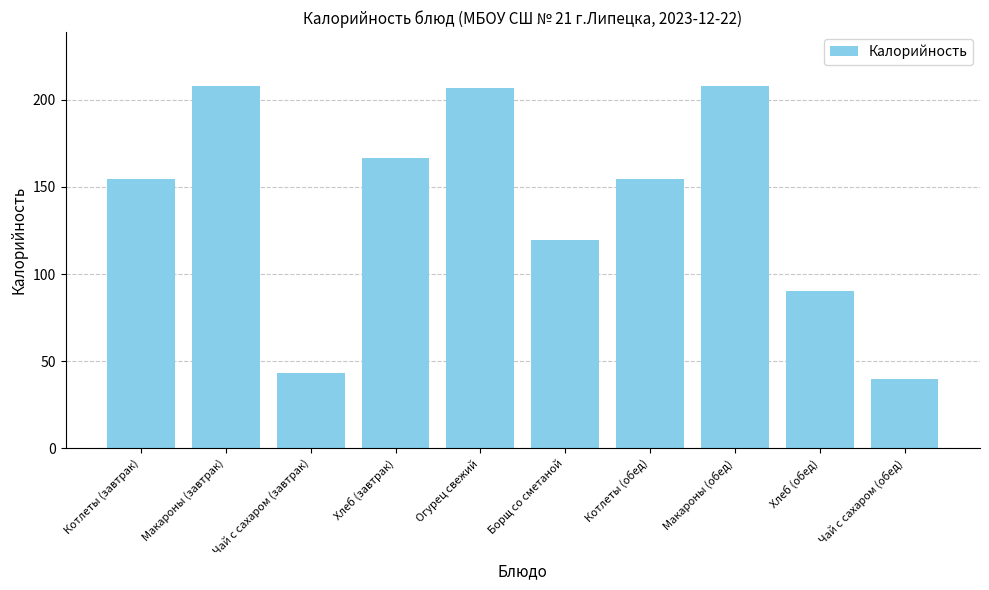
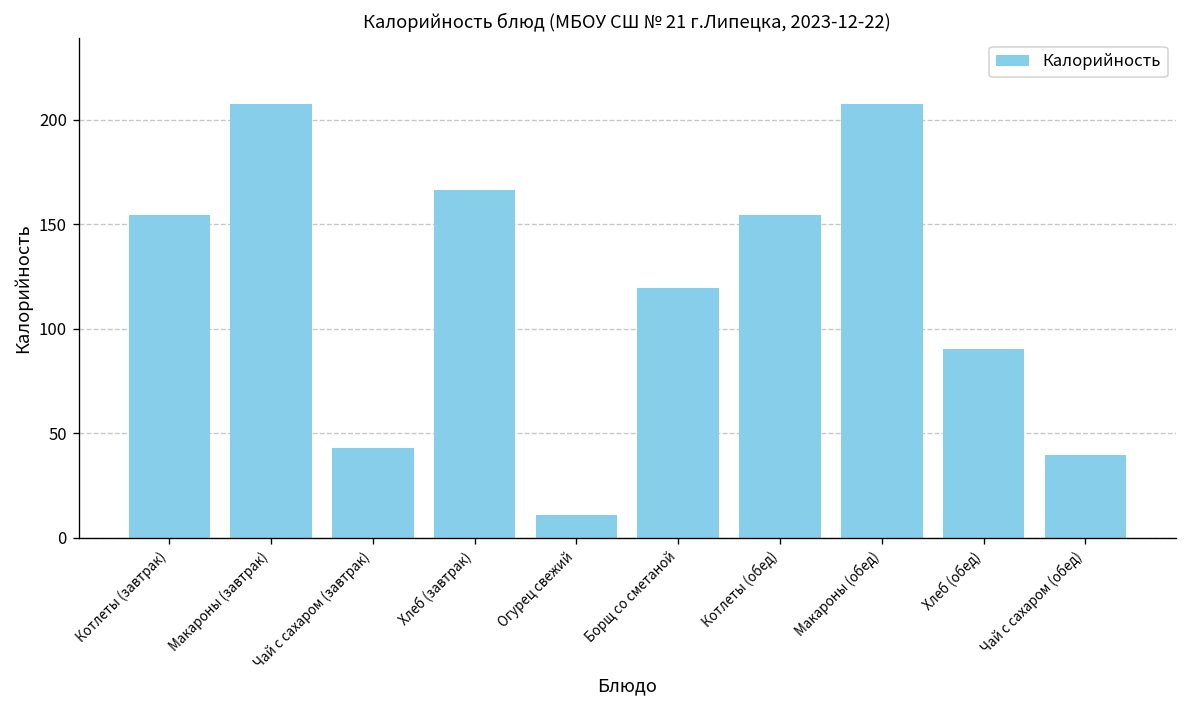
  {
    "Котлеты (завтрак)": 154,
    "Макароны (завтрак)": 208,
    "Чай с сахаром (завтрак)": 43,
    "Хлеб (завтрак)": 167,
-   "Огурец свежий": 207,
+   "Огурец свежий": 11,
    "Борщ со сметаной": 119,
    "Котлеты (обед)": 154,
    "Макароны (обед)": 208,
    "Хлеб (обед)": 90,
    "Чай с сахаром (обед)": 40
  }
